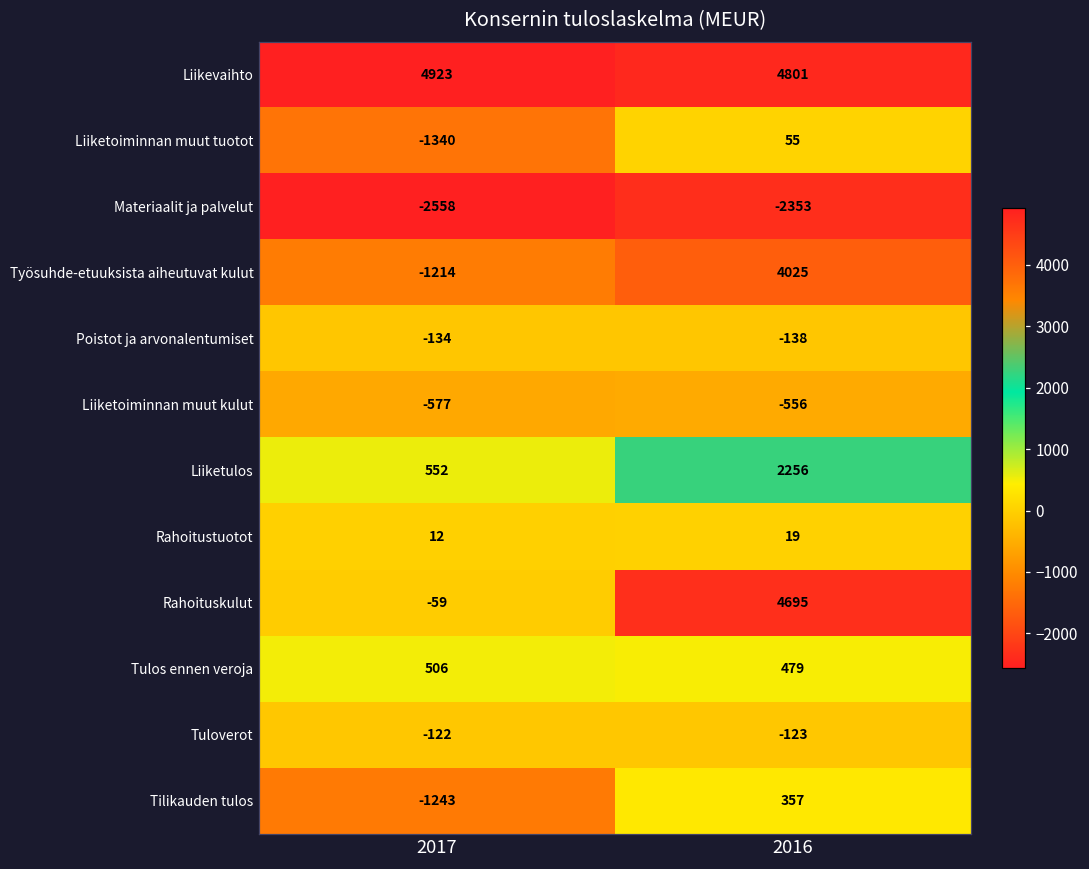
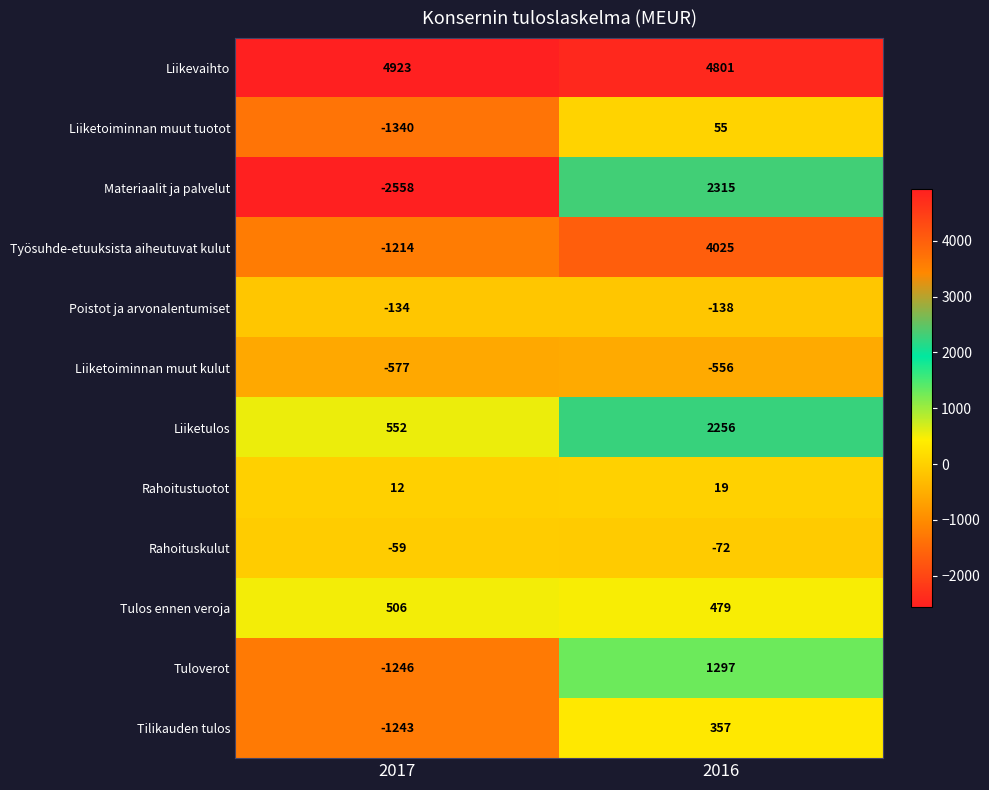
  {
    "Liikevaihto": {
      "2017": 4923,
      "2016": 4801
    },
    "Liiketoiminnan muut tuotot": {
      "2017": -1340,
      "2016": 55
    },
    "Materiaalit ja palvelut": {
      "2017": -2558,
-     "2016": -2353
+     "2016": 2315
    },
    "Työsuhde-etuuksista aiheutuvat kulut": {
      "2017": -1214,
      "2016": 4025
    },
    "Poistot ja arvonalentumiset": {
      "2017": -134,
      "2016": -138
    },
    "Liiketoiminnan muut kulut": {
      "2017": -577,
      "2016": -556
    },
    "Liiketulos": {
      "2017": 552,
      "2016": 2256
    },
    "Rahoitustuotot": {
      "2017": 12,
      "2016": 19
    },
    "Rahoituskulut": {
      "2017": -59,
-     "2016": 4695
+     "2016": -72
    },
    "Tulos ennen veroja": {
      "2017": 506,
      "2016": 479
    },
    "Tuloverot": {
-     "2017": -122,
-     "2016": -123
+     "2017": -1246,
+     "2016": 1297
    },
    "Tilikauden tulos": {
      "2017": -1243,
      "2016": 357
    }
  }
